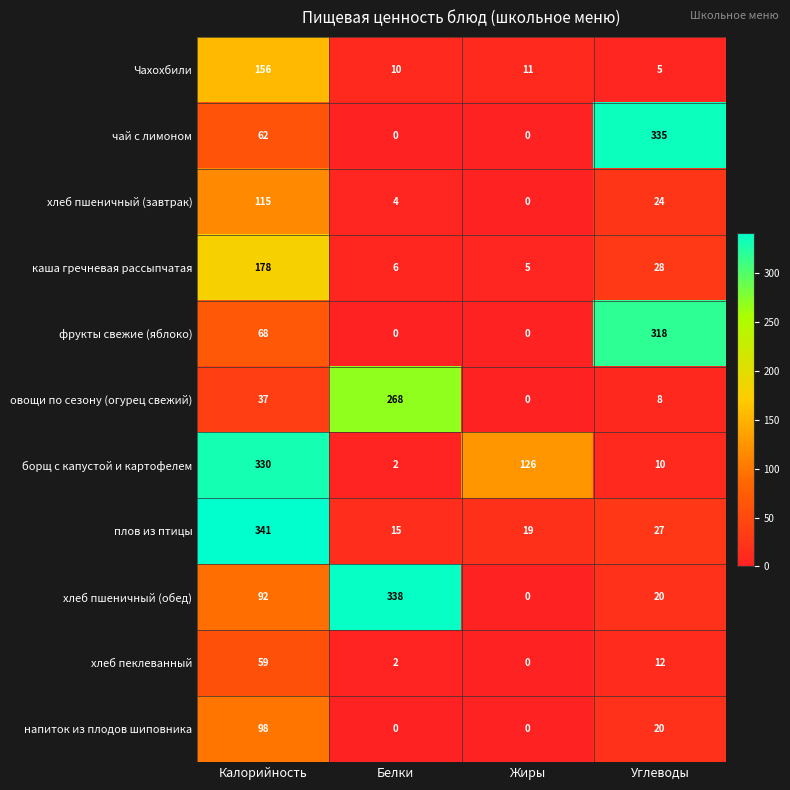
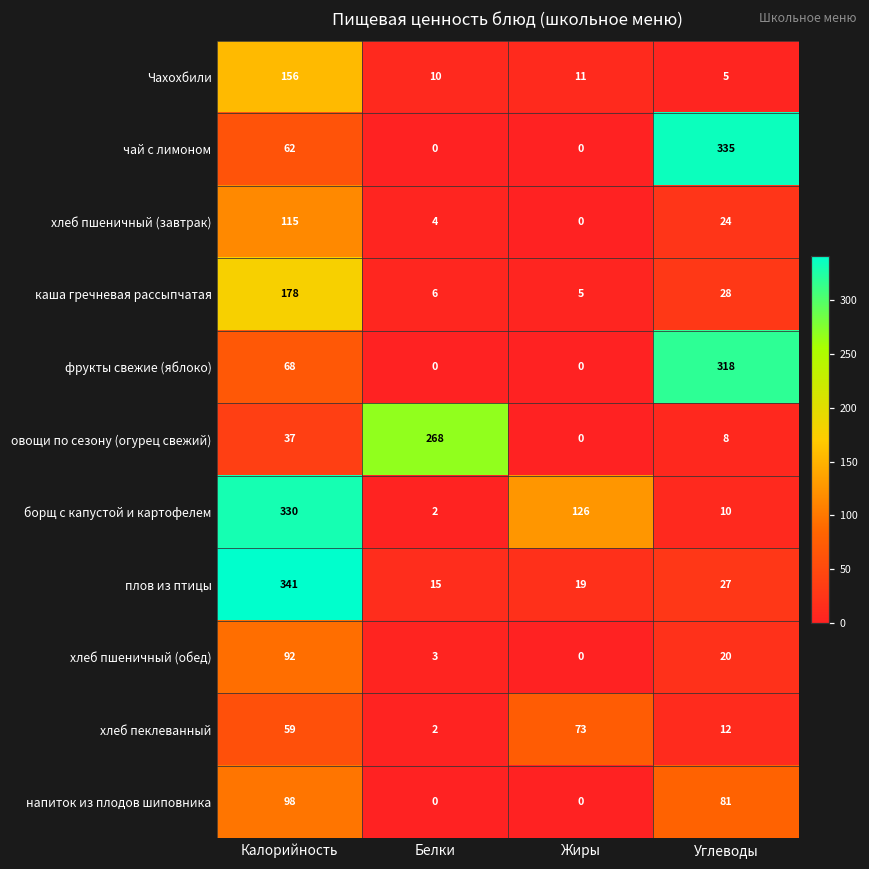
  {
    "Чахохбили": {
      "Калорийность": 156,
      "Белки": 10,
      "Жиры": 11,
      "Углеводы": 5
    },
    "чай с лимоном": {
      "Калорийность": 62,
      "Белки": 0,
      "Жиры": 0,
      "Углеводы": 335
    },
    "хлеб пшеничный (завтрак)": {
      "Калорийность": 115,
      "Белки": 4,
      "Жиры": 0,
      "Углеводы": 24
    },
    "каша гречневая рассыпчатая": {
      "Калорийность": 178,
      "Белки": 6,
      "Жиры": 5,
      "Углеводы": 28
    },
    "фрукты свежие (яблоко)": {
      "Калорийность": 68,
      "Белки": 0,
      "Жиры": 0,
      "Углеводы": 318
    },
    "овощи по сезону (огурец свежий)": {
      "Калорийность": 37,
      "Белки": 268,
      "Жиры": 0,
      "Углеводы": 8
    },
    "борщ с капустой и картофелем": {
      "Калорийность": 330,
      "Белки": 2,
      "Жиры": 126,
      "Углеводы": 10
    },
    "плов из птицы": {
      "Калорийность": 341,
      "Белки": 15,
      "Жиры": 19,
      "Углеводы": 27
    },
    "хлеб пшеничный (обед)": {
      "Калорийность": 92,
-     "Белки": 338,
+     "Белки": 3,
      "Жиры": 0,
      "Углеводы": 20
    },
    "хлеб пеклеванный": {
      "Калорийность": 59,
      "Белки": 2,
-     "Жиры": 0,
+     "Жиры": 73,
      "Углеводы": 12
    },
    "напиток из плодов шиповника": {
      "Калорийность": 98,
      "Белки": 0,
      "Жиры": 0,
-     "Углеводы": 20
+     "Углеводы": 81
    }
  }
